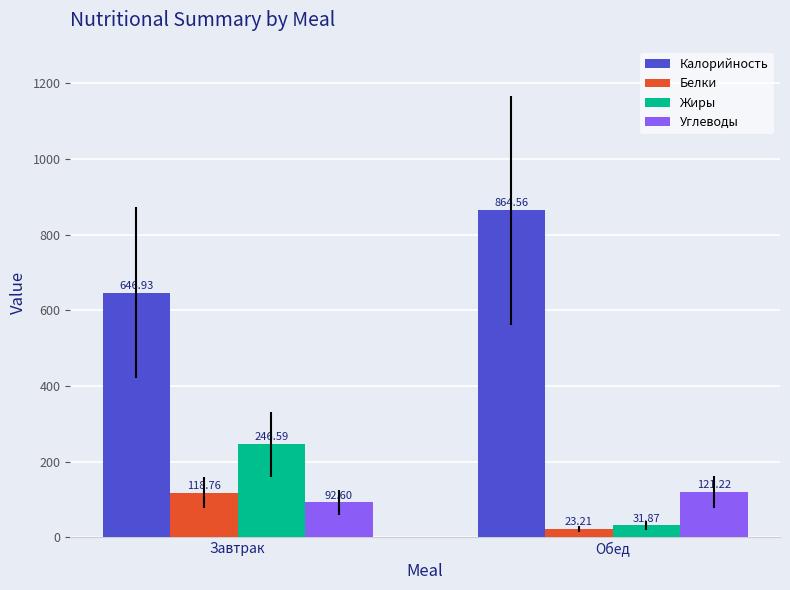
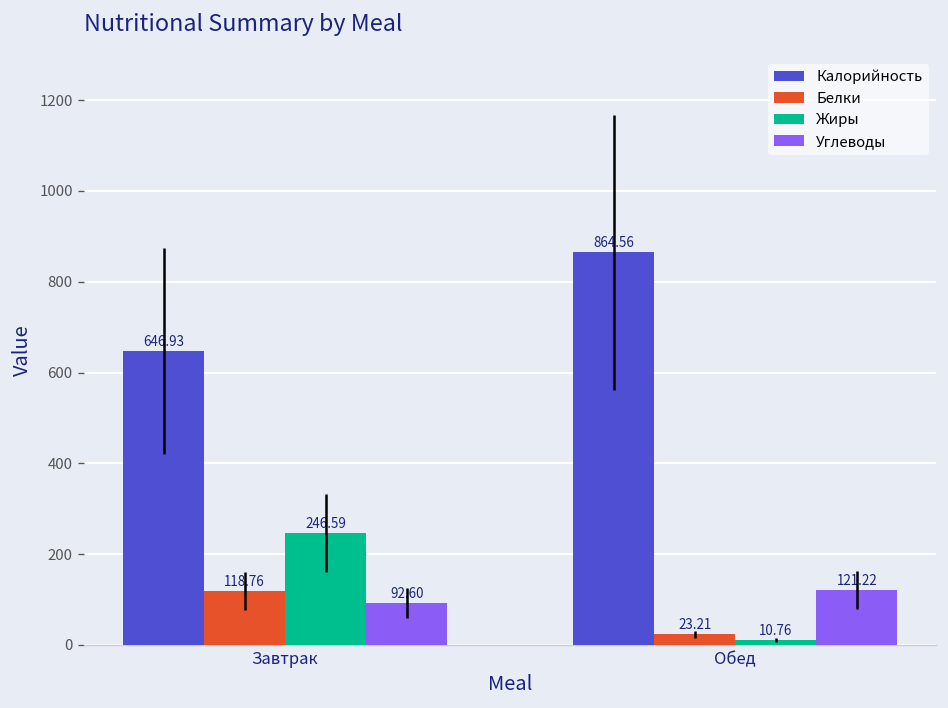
  {
    "Калорийность": {
      "Завтрак": 646.93,
      "Обед": 864.56
    },
    "Белки": {
      "Завтрак": 118.76,
      "Обед": 23.21
    },
    "Жиры": {
      "Завтрак": 246.59,
-     "Обед": 31.87
+     "Обед": 10.76
    },
    "Углеводы": {
      "Завтрак": 92.60,
      "Обед": 121.22
    }
  }
